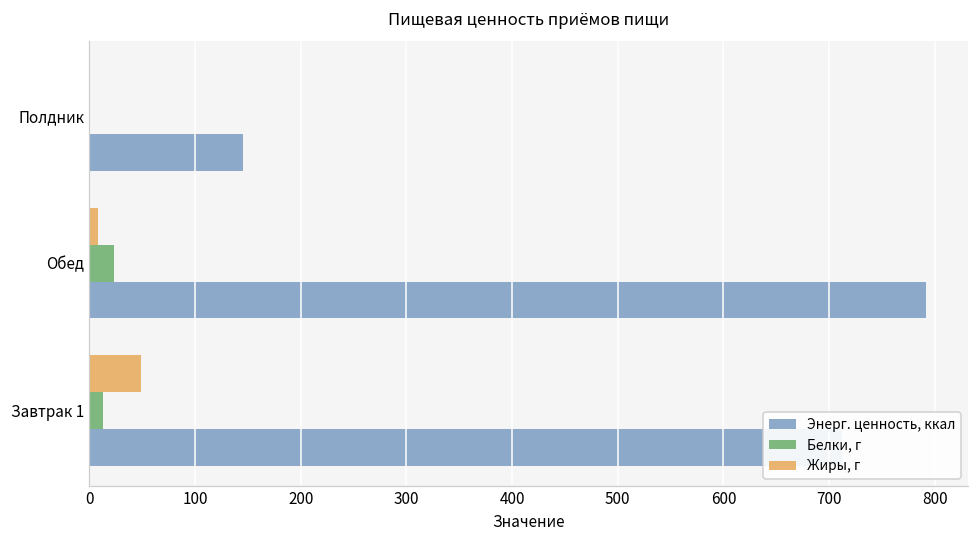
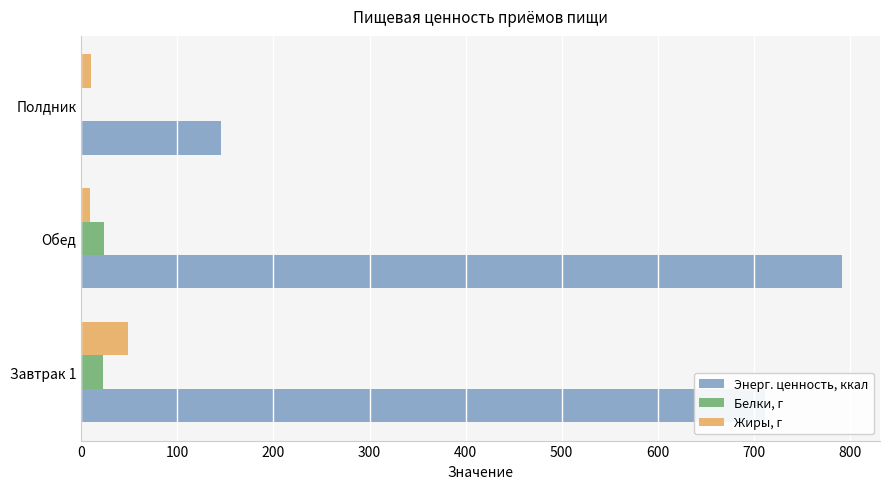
  {
    "Энерг. ценность, ккал": {
      "Полдник": 150,
      "Обед": 790
    },
    "Белки, г": {
      "Обед": 20,
-     "Завтрак 1": 10
+     "Завтрак 1": 20
    },
    "Жиры, г": {
-     "Полдник": 0,
+     "Полдник": 10,
      "Обед": 10,
      "Завтрак 1": 50
    }
  }
